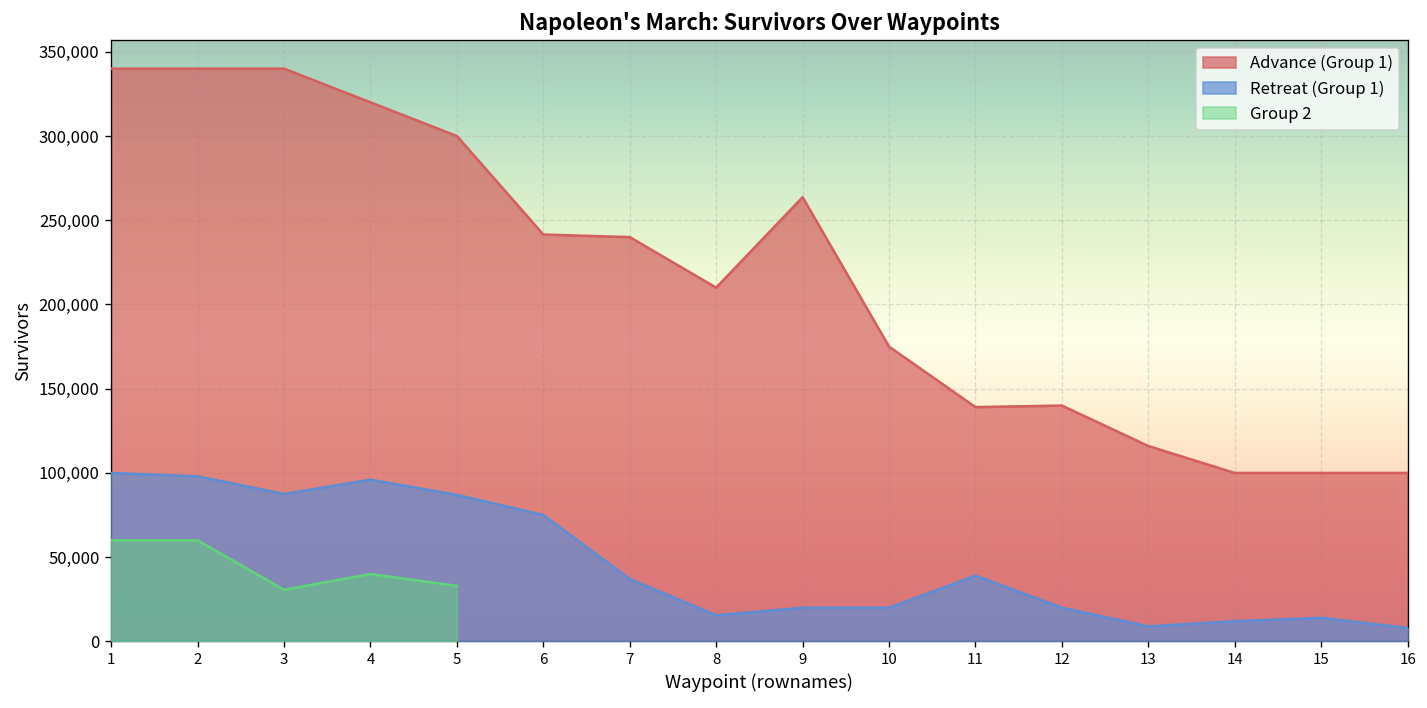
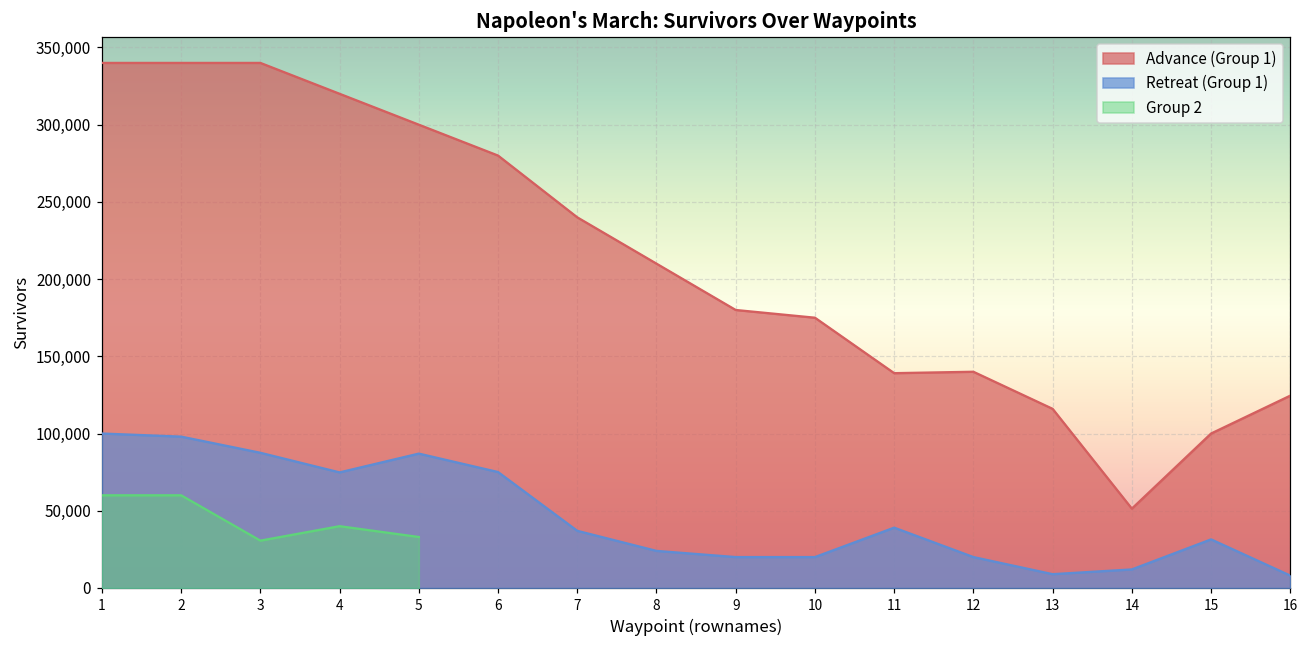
  {
    "Advance (Group 1)": {
      "1": "340,000",
      "2": "340,000",
      "3": "340,000",
      "4": "320,000",
      "5": "300,000",
-     "6": "242,000",
+     "6": "280,000",
      "7": "240,000",
      "8": "210,000",
-     "9": "264,000",
+     "9": "180,000",
      "10": "175,000",
      "11": "139,000",
      "12": "140,000",
      "13": "116,000",
-     "14": "100,000",
+     "14": "51,000",
      "15": "100,000",
-     "16": "100,000"
+     "16": "125,000"
    },
    "Retreat (Group 1)": {
      "1": "100,000",
      "2": "98,000",
      "3": "88,000",
-     "4": "96,000",
+     "4": "75,000",
      "5": "87,000",
      "6": "75,000",
      "7": "37,000",
-     "8": "16,000",
+     "8": "24,000",
      "9": "20,000",
      "10": "20,000",
      "11": "39,000",
      "12": "20,000",
      "13": "9,000",
      "14": "12,000",
-     "15": "14,000",
+     "15": "31,000",
      "16": "8,000"
    },
    "Group 2": {
      "1": "60,000",
      "2": "60,000",
      "3": "31,000",
      "4": "40,000",
      "5": "33,000"
    }
  }
